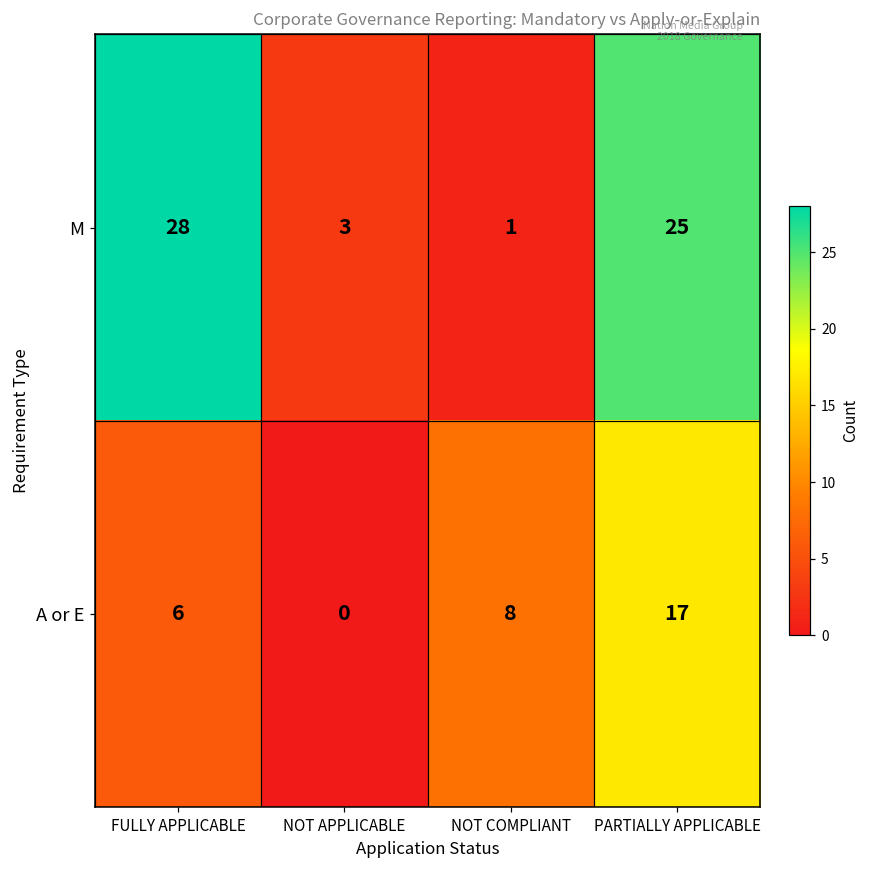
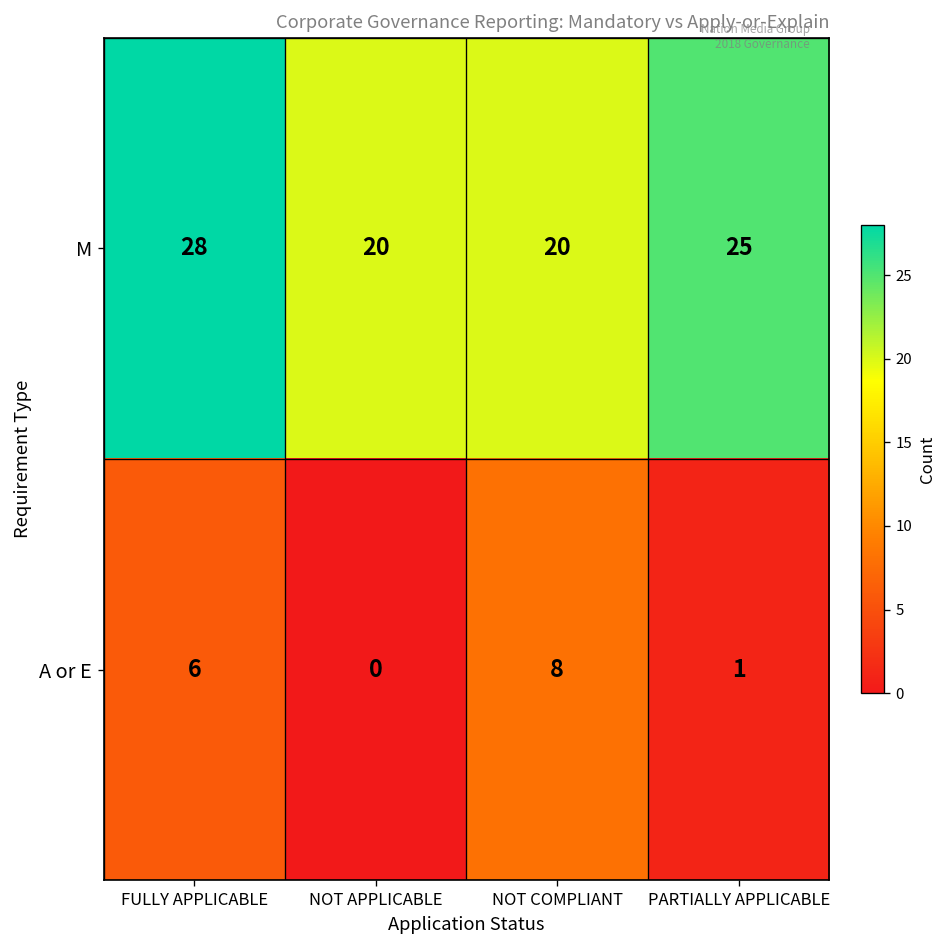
  {
    "M": {
      "FULLY APPLICABLE": 28,
-     "NOT APPLICABLE": 3,
-     "NOT COMPLIANT": 1,
+     "NOT APPLICABLE": 20,
+     "NOT COMPLIANT": 20,
      "PARTIALLY APPLICABLE": 25
    },
    "A or E": {
      "FULLY APPLICABLE": 6,
      "NOT APPLICABLE": 0,
      "NOT COMPLIANT": 8,
-     "PARTIALLY APPLICABLE": 17
+     "PARTIALLY APPLICABLE": 1
    }
  }
